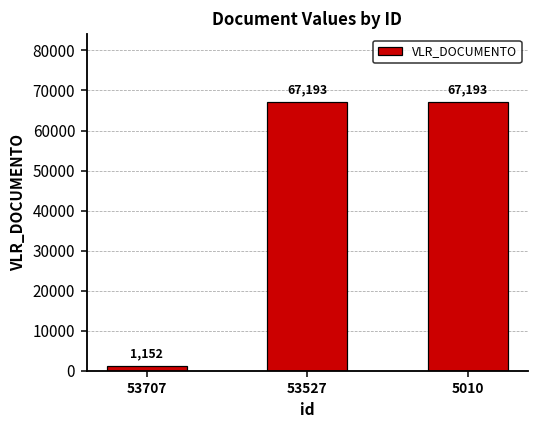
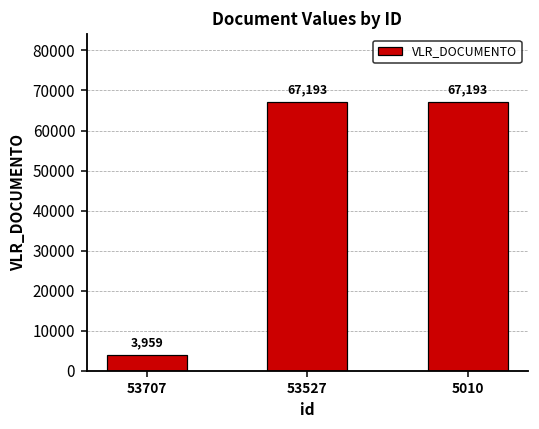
  {
-   "53707": "1,152",
+   "53707": "3,959",
    "53527": "67,193",
    "5010": "67,193"
  }
